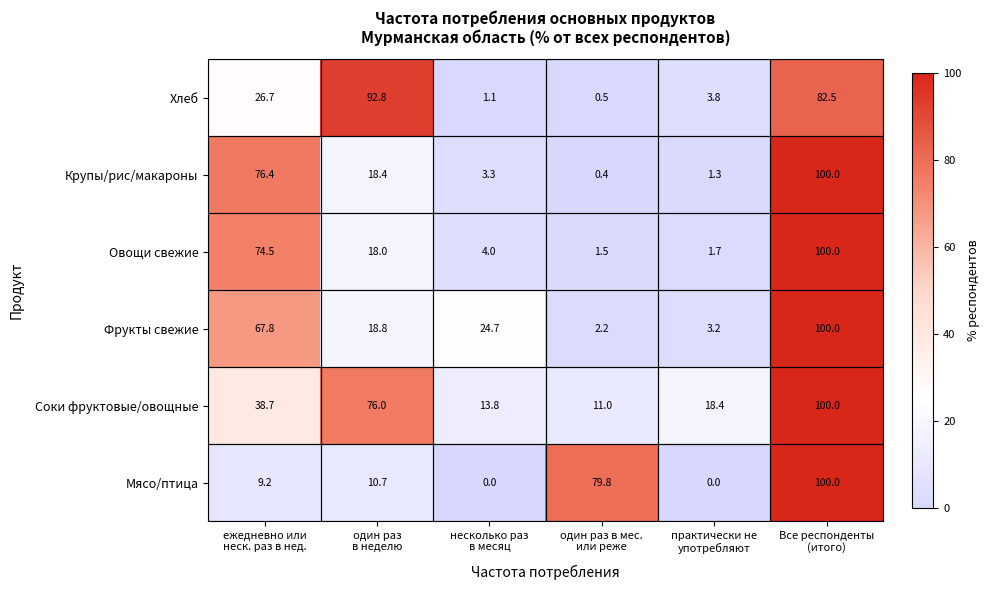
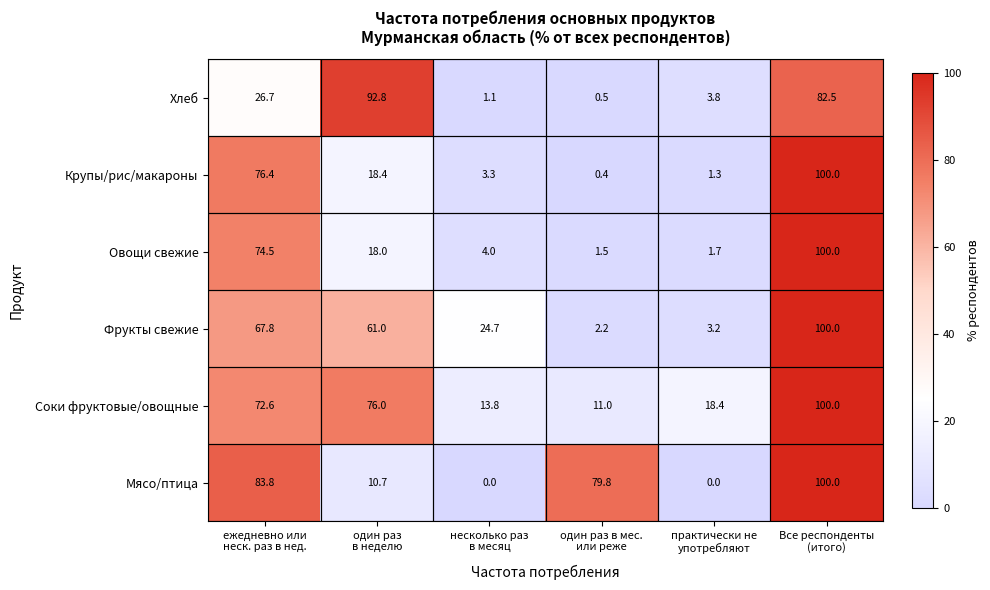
  {
    "Хлеб": {
      "ежедневно или неск. раз в нед.": 26.7,
      "один раз в неделю": 92.8,
      "несколько раз в месяц": 1.1,
      "один раз в мес. или реже": 0.5,
      "практически не употребляют": 3.8,
      "Все респонденты (итого)": 82.5
    },
    "Крупы/рис/макароны": {
      "ежедневно или неск. раз в нед.": 76.4,
      "один раз в неделю": 18.4,
      "несколько раз в месяц": 3.3,
      "один раз в мес. или реже": 0.4,
      "практически не употребляют": 1.3,
      "Все респонденты (итого)": 100.0
    },
    "Овощи свежие": {
      "ежедневно или неск. раз в нед.": 74.5,
      "один раз в неделю": 18.0,
      "несколько раз в месяц": 4.0,
      "один раз в мес. или реже": 1.5,
      "практически не употребляют": 1.7,
      "Все респонденты (итого)": 100.0
    },
    "Фрукты свежие": {
      "ежедневно или неск. раз в нед.": 67.8,
-     "один раз в неделю": 18.8,
+     "один раз в неделю": 61.0,
      "несколько раз в месяц": 24.7,
      "один раз в мес. или реже": 2.2,
      "практически не употребляют": 3.2,
      "Все респонденты (итого)": 100.0
    },
    "Соки фруктовые/овощные": {
-     "ежедневно или неск. раз в нед.": 38.7,
+     "ежедневно или неск. раз в нед.": 72.6,
      "один раз в неделю": 76.0,
      "несколько раз в месяц": 13.8,
      "один раз в мес. или реже": 11.0,
      "практически не употребляют": 18.4,
      "Все респонденты (итого)": 100.0
    },
    "Мясо/птица": {
-     "ежедневно или неск. раз в нед.": 9.2,
+     "ежедневно или неск. раз в нед.": 83.8,
      "один раз в неделю": 10.7,
      "несколько раз в месяц": 0.0,
      "один раз в мес. или реже": 79.8,
      "практически не употребляют": 0.0,
      "Все респонденты (итого)": 100.0
    }
  }
